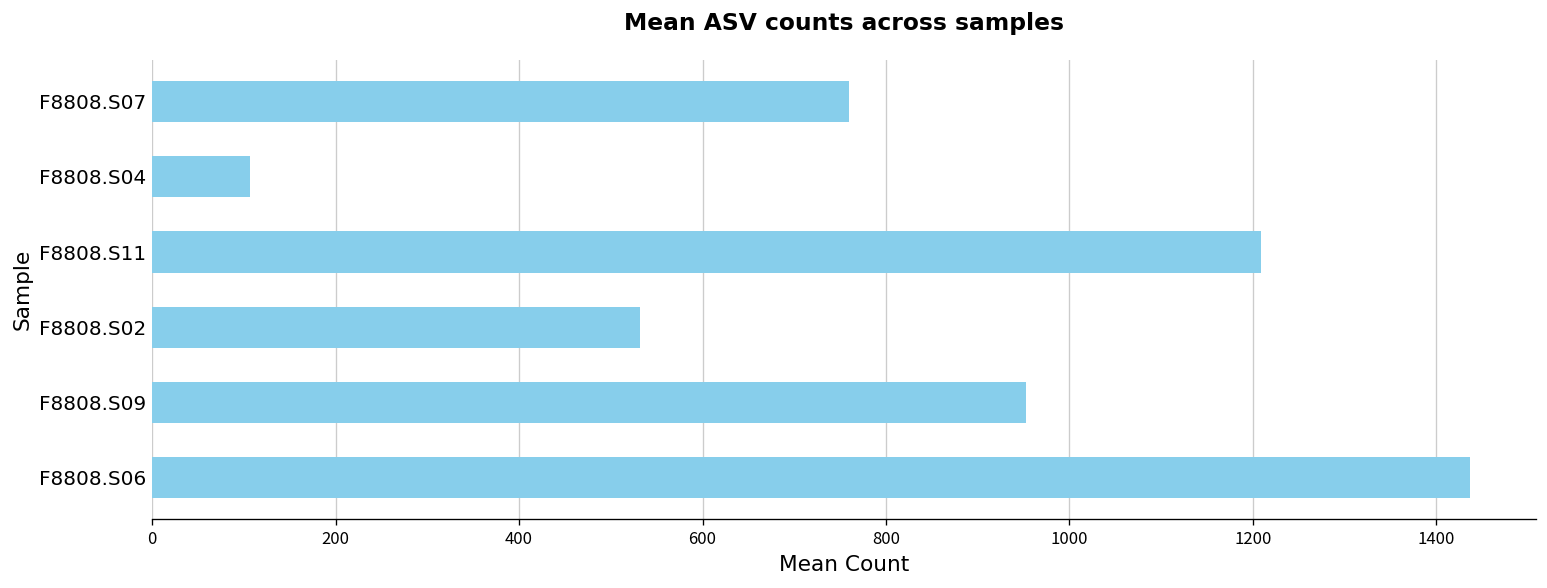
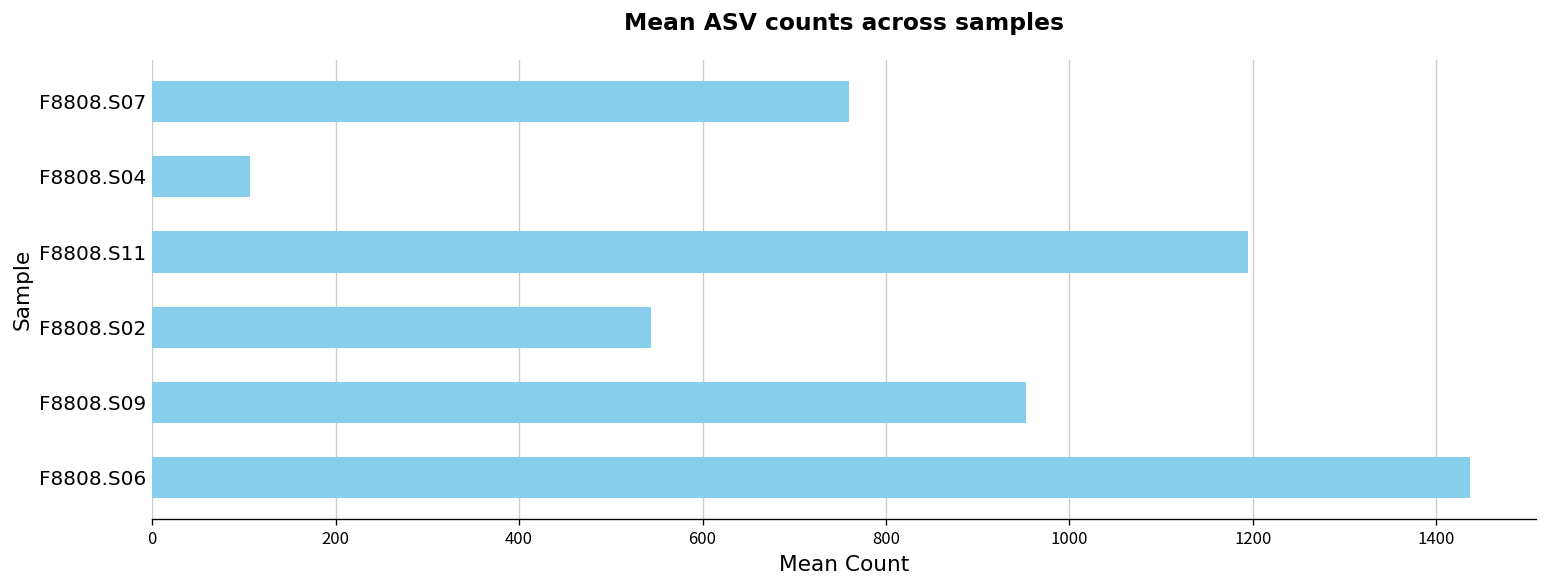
  {
    "F8808.S07": 760,
    "F8808.S04": 110,
-   "F8808.S11": 1210,
-   "F8808.S02": 530,
+   "F8808.S11": 1200,
+   "F8808.S02": 540,
    "F8808.S09": 950,
    "F8808.S06": 1440
  }
